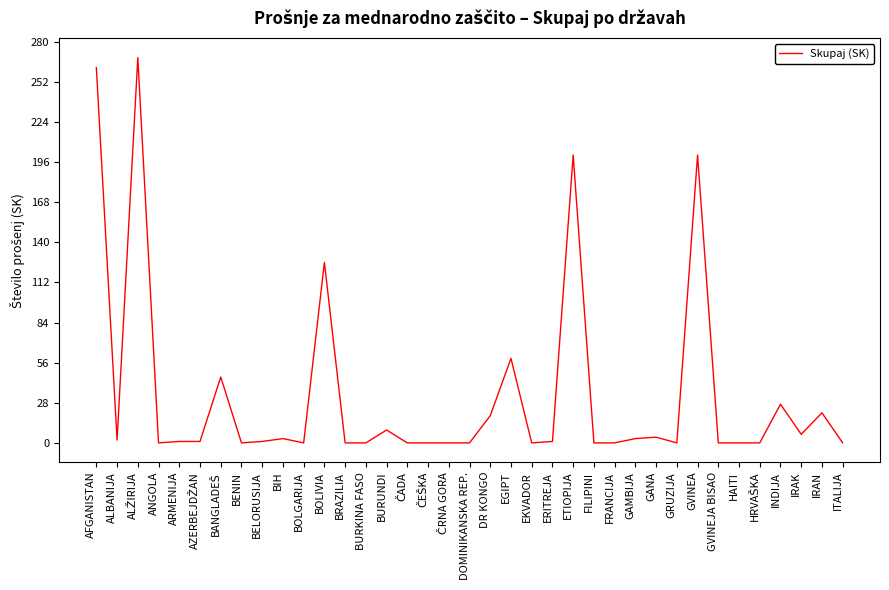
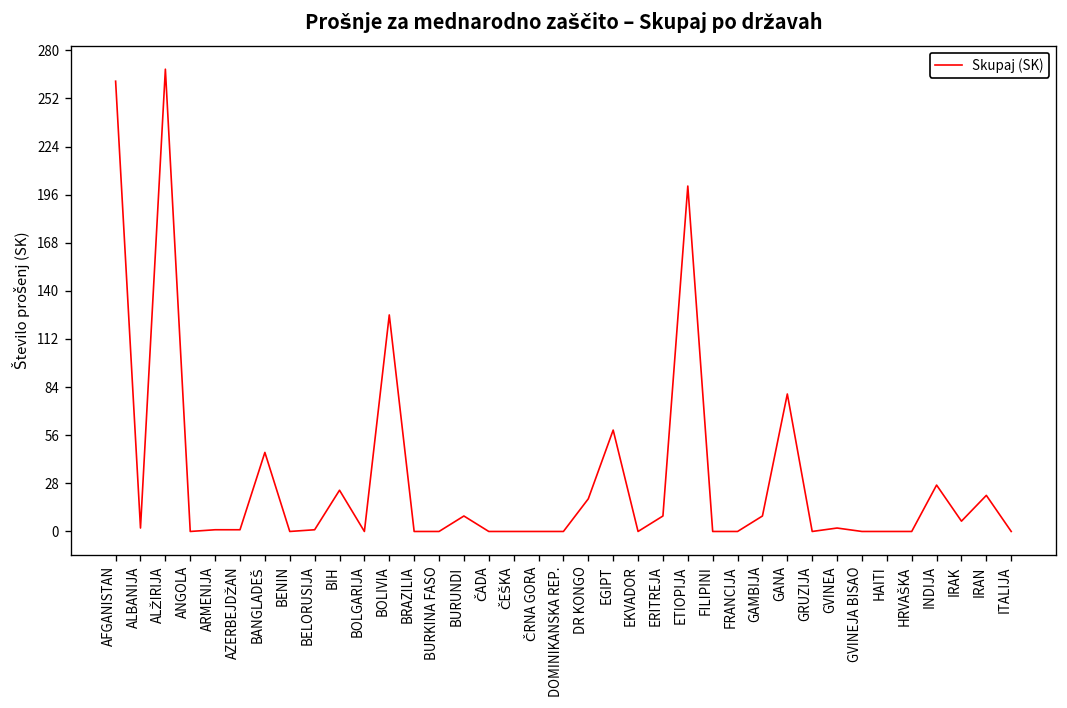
  {
    "AFGANISTAN": 262,
    "ALBANIJA": 2,
    "ALŽIRIJA": 269,
    "ANGOLA": 0,
    "ARMENIJA": 1,
    "AZERBEJDŽAN": 1,
    "BANGLADEŠ": 46,
    "BENIN": 0,
    "BELORUSIJA": 1,
-   "BIH": 3,
+   "BIH": 24,
    "BOLGARIJA": 0,
    "BOLIVIA": 126,
    "BRAZILIA": 0,
    "BURKINA FASO": 0,
    "BURUNDI": 9,
    "ČADA": 0,
    "ČEŠKA": 0,
    "ČRNA GORA": 0,
    "DOMINIKANSKA REP.": 0,
    "DR KONGO": 19,
    "EGIPT": 59,
    "EKVADOR": 0,
-   "ERITREJA": 1,
+   "ERITREJA": 9,
    "ETIOPIJA": 201,
    "FILIPINI": 0,
    "FRANCIJA": 0,
-   "GAMBIJA": 3,
-   "GANA": 4,
+   "GAMBIJA": 9,
+   "GANA": 80,
    "GRUZIJA": 0,
-   "GVINEA": 201,
+   "GVINEA": 2,
    "GVINEJA BISAO": 0,
    "HAITI": 0,
    "HRVAŠKA": 0,
    "INDIJA": 27,
    "IRAK": 6,
    "IRAN": 21,
    "ITALIJA": 0
  }
